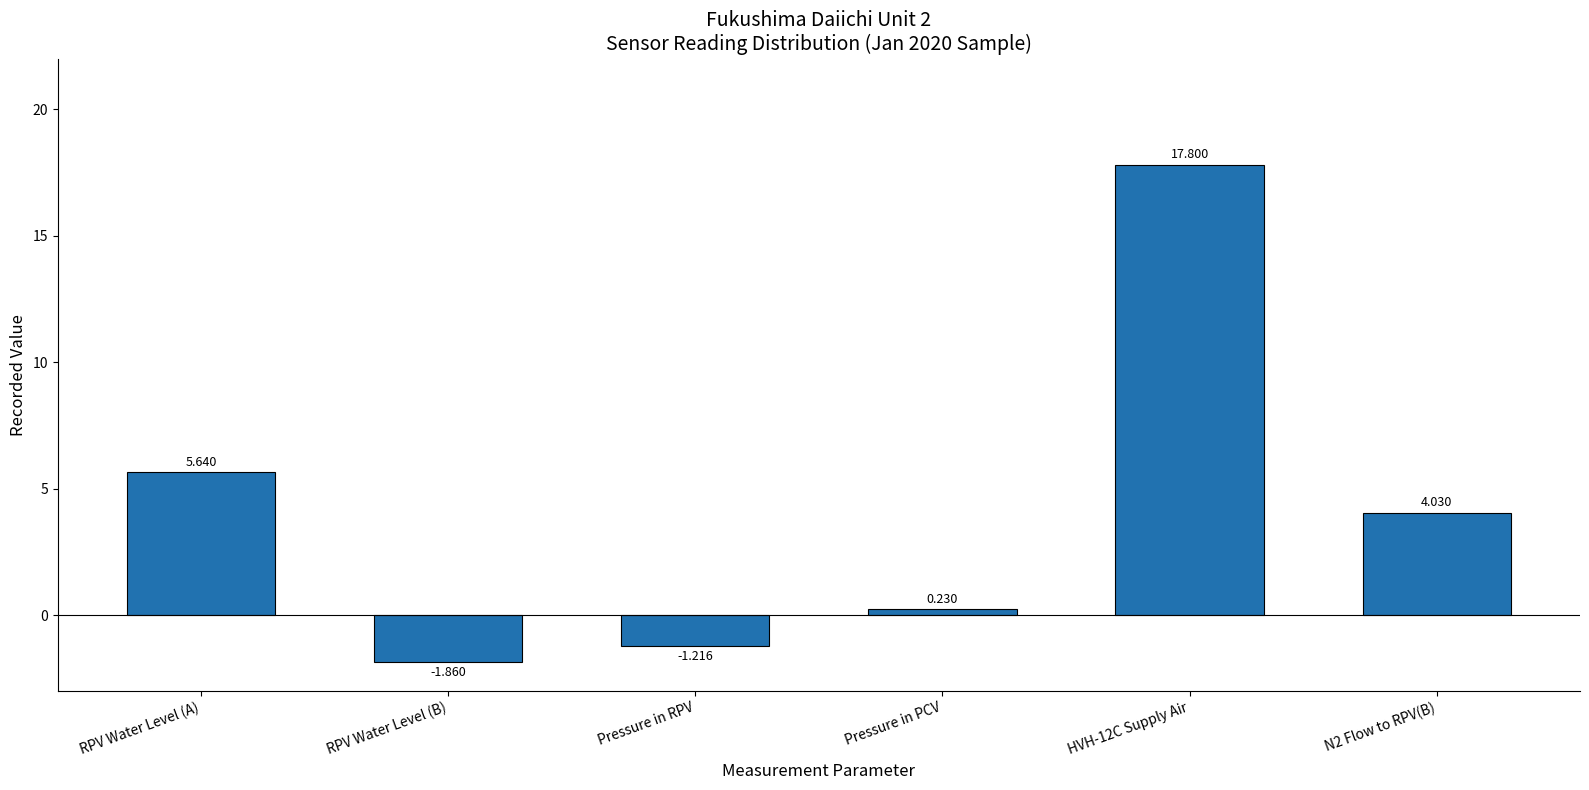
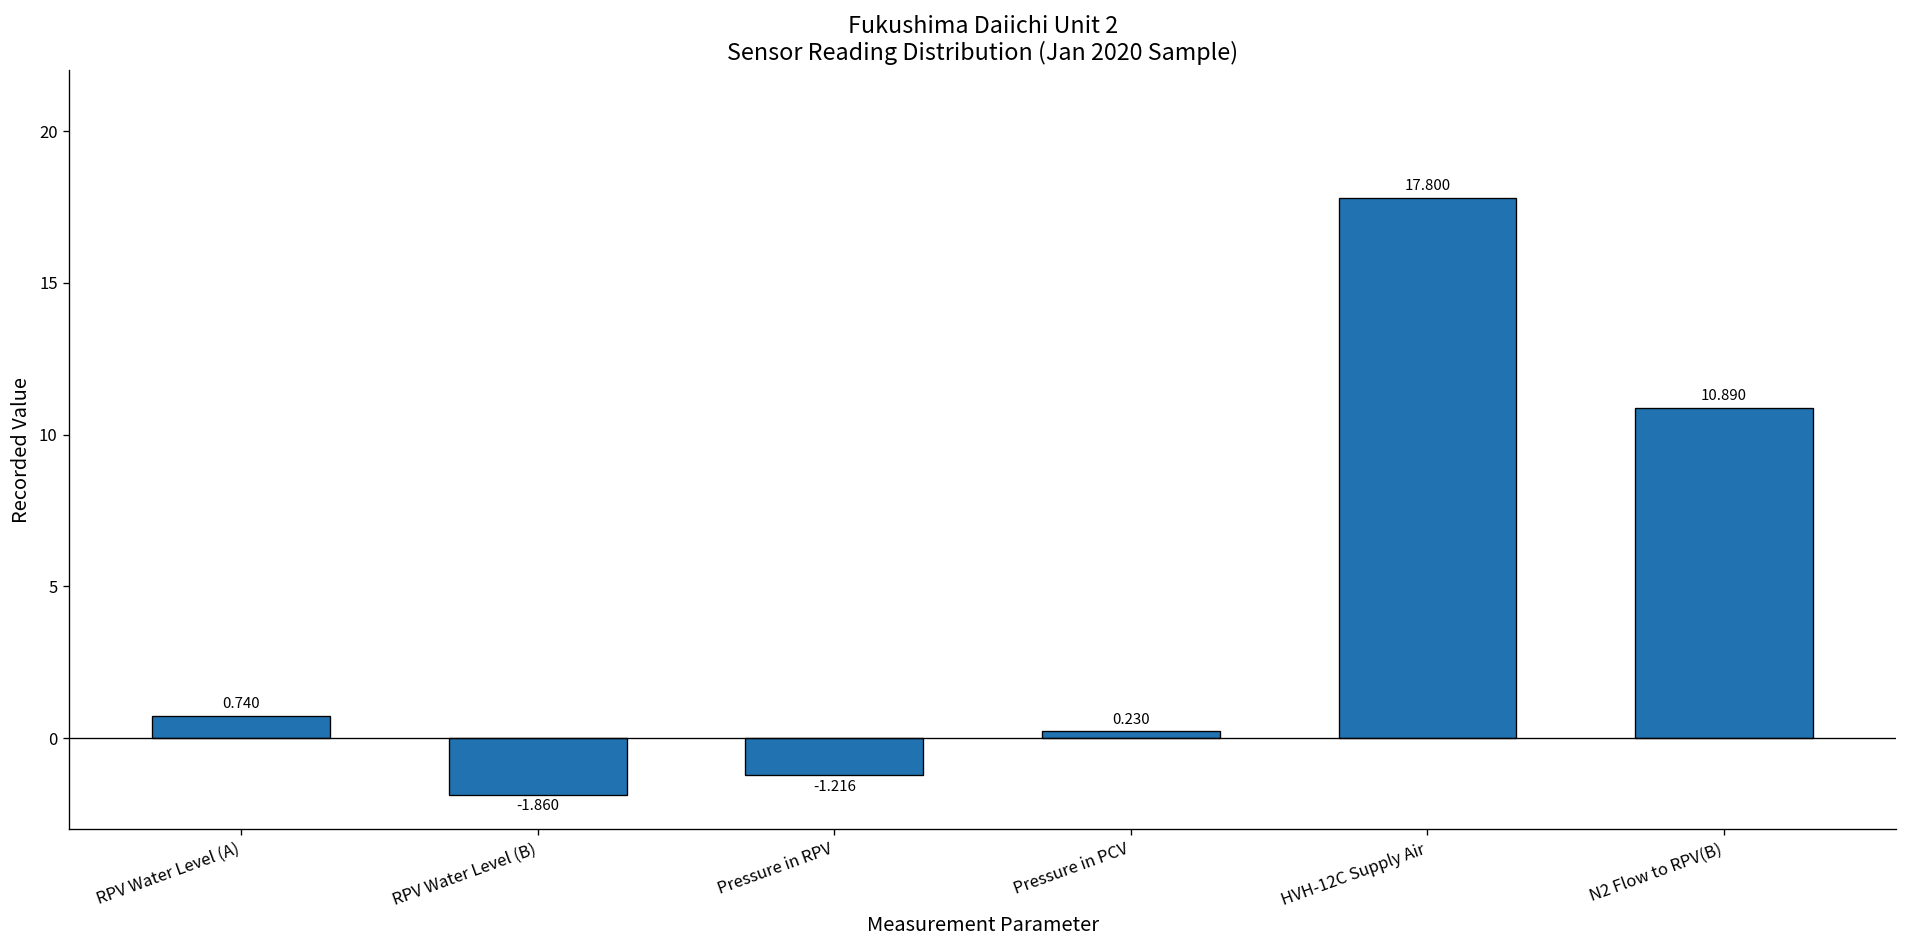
  {
-   "RPV Water Level (A)": 5.640,
+   "RPV Water Level (A)": 0.740,
    "RPV Water Level (B)": -1.860,
    "Pressure in RPV": -1.216,
    "Pressure in PCV": 0.230,
    "HVH-12C Supply Air": 17.800,
-   "N2 Flow to RPV(B)": 4.030
+   "N2 Flow to RPV(B)": 10.890
  }
